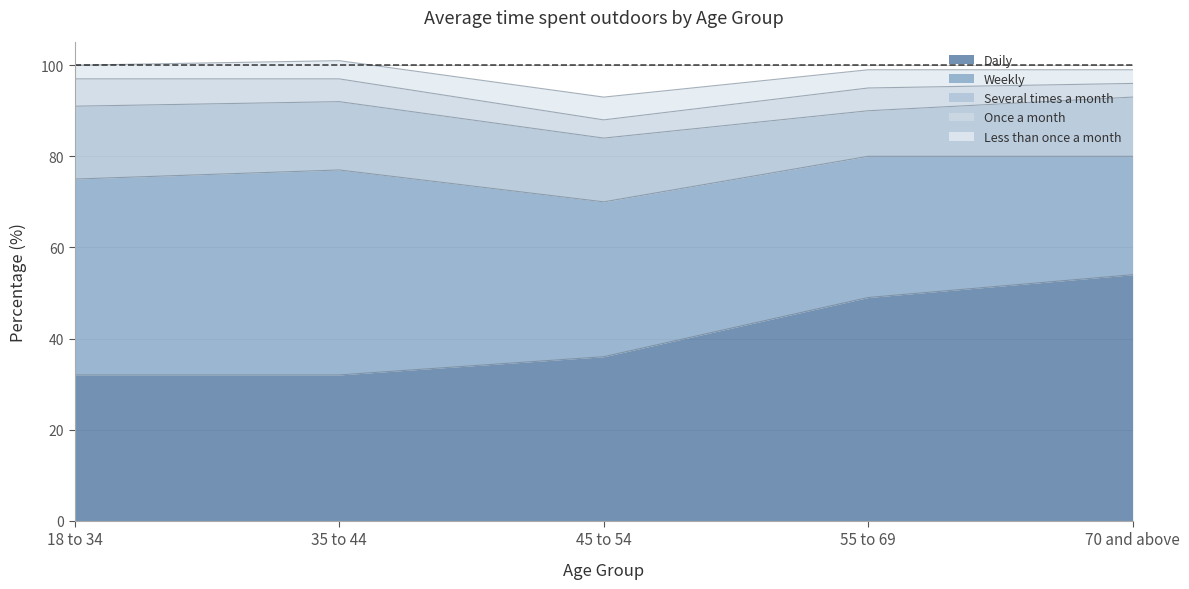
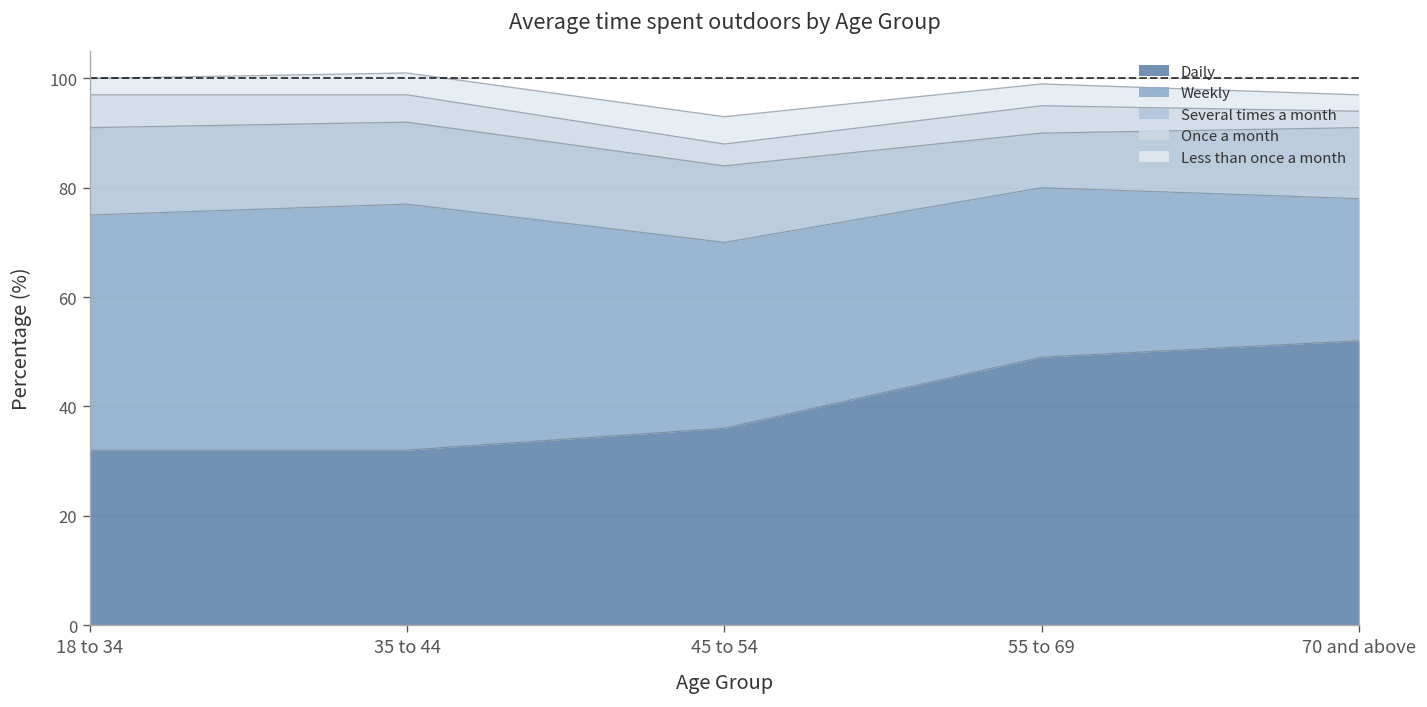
  {
    "Daily": {
      "18 to 34": 32,
      "35 to 44": 32,
      "45 to 54": 36,
      "55 to 69": 49,
-     "70 and above": 54
+     "70 and above": 52
    }
  }
